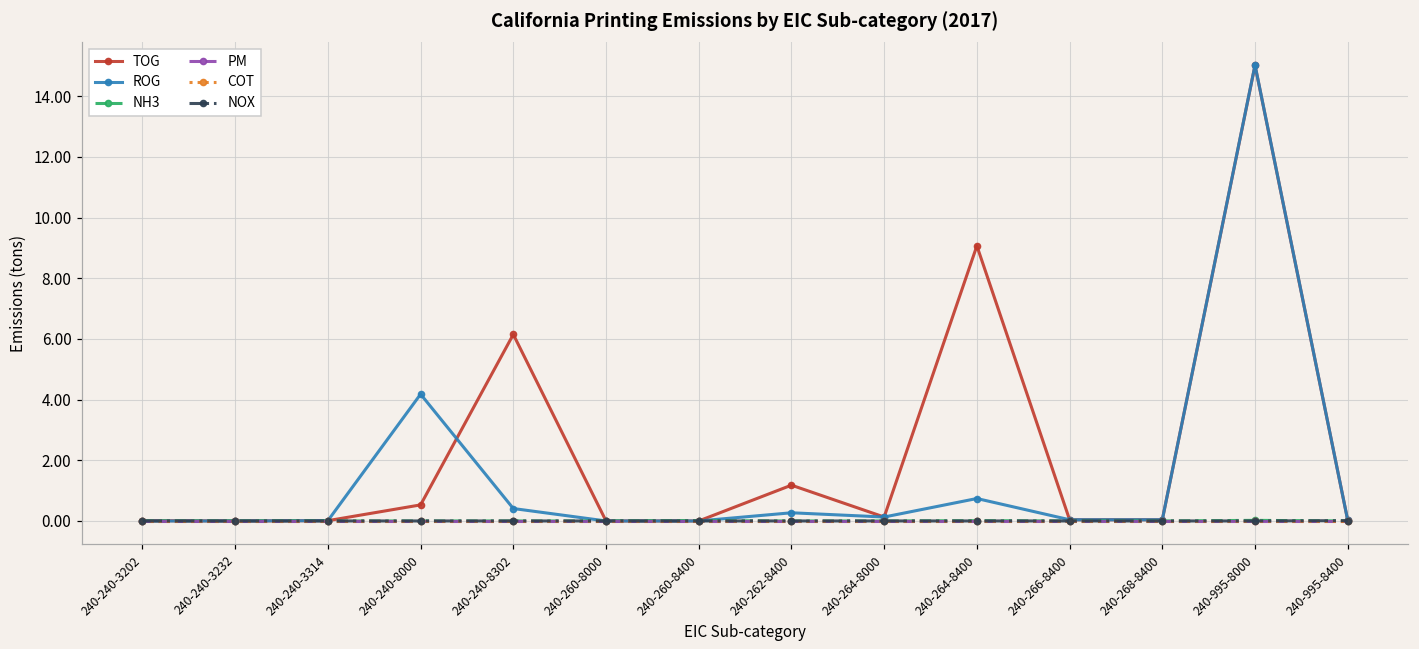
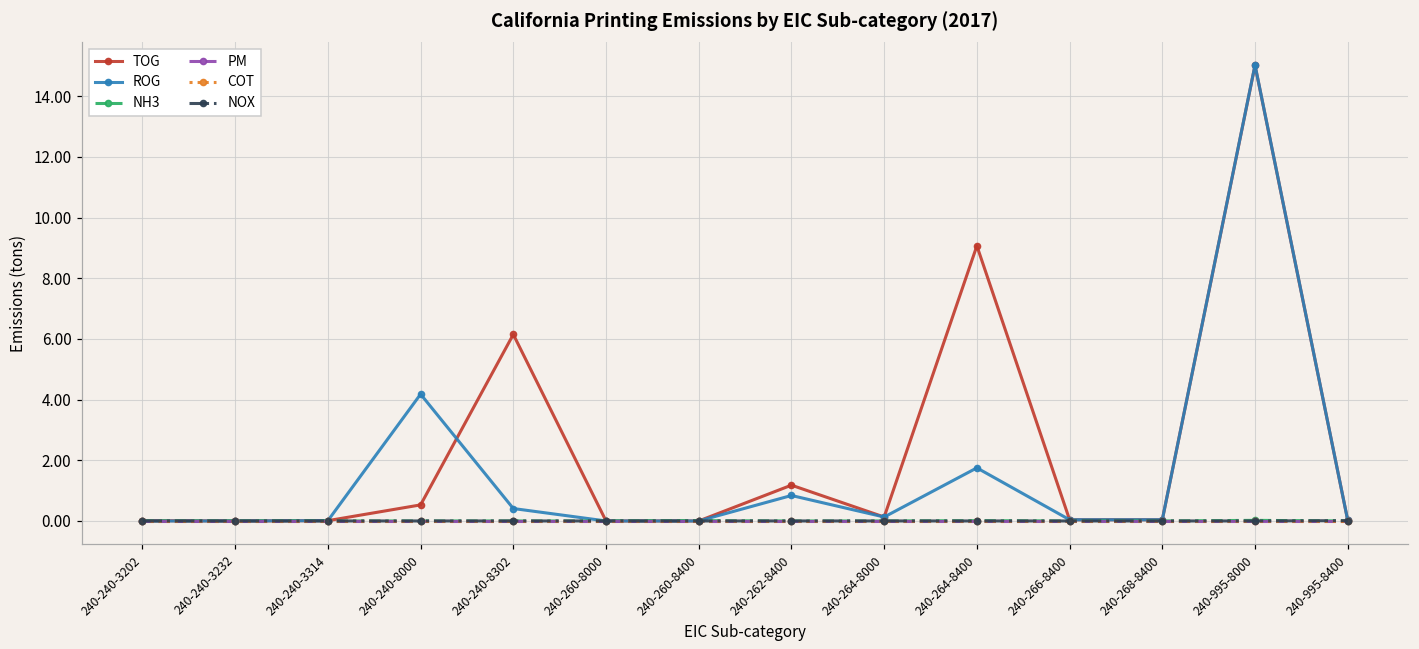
  {
    "TOG": {
      "240-240-8000": 0.5,
      "240-240-8302": 6.2,
      "240-262-8400": 1.2,
      "240-264-8400": 9.1
    },
    "ROG": {
      "240-240-8000": 4.2,
      "240-240-8302": 0.4,
-     "240-262-8400": 0.3,
-     "240-264-8400": 0.7
+     "240-262-8400": 0.8,
+     "240-264-8400": 1.8
    }
  }
